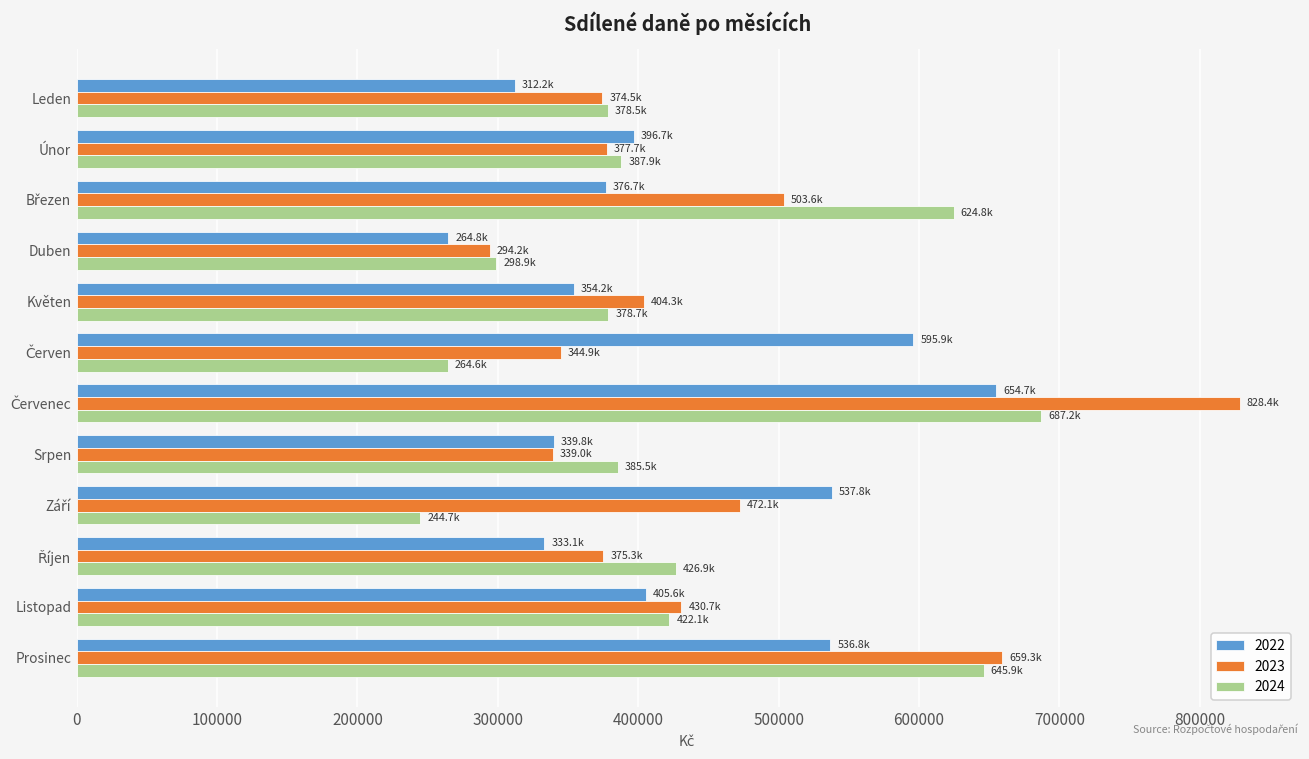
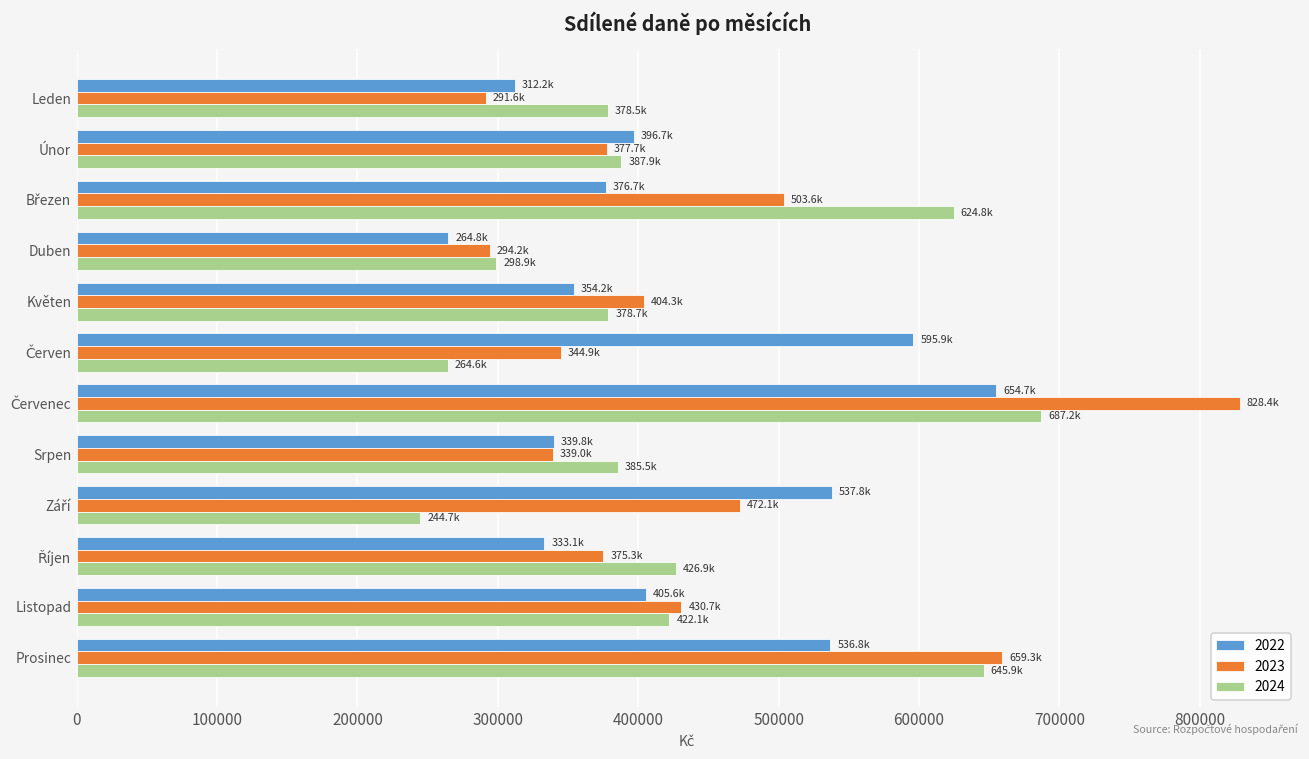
  {
    "2022": {
      "Leden": "312.2k",
      "Únor": "396.7k",
      "Březen": "376.7k",
      "Duben": "264.8k",
      "Květen": "354.2k",
      "Červen": "595.9k",
      "Červenec": "654.7k",
      "Srpen": "339.8k",
      "Září": "537.8k",
      "Říjen": "333.1k",
      "Listopad": "405.6k",
      "Prosinec": "536.8k"
    },
    "2023": {
-     "Leden": "374.5k",
+     "Leden": "291.6k",
      "Únor": "377.7k",
      "Březen": "503.6k",
      "Duben": "294.2k",
      "Květen": "404.3k",
      "Červen": "344.9k",
      "Červenec": "828.4k",
      "Srpen": "339.0k",
      "Září": "472.1k",
      "Říjen": "375.3k",
      "Listopad": "430.7k",
      "Prosinec": "659.3k"
    },
    "2024": {
      "Leden": "378.5k",
      "Únor": "387.9k",
      "Březen": "624.8k",
      "Duben": "298.9k",
      "Květen": "378.7k",
      "Červen": "264.6k",
      "Červenec": "687.2k",
      "Srpen": "385.5k",
      "Září": "244.7k",
      "Říjen": "426.9k",
      "Listopad": "422.1k",
      "Prosinec": "645.9k"
    }
  }
